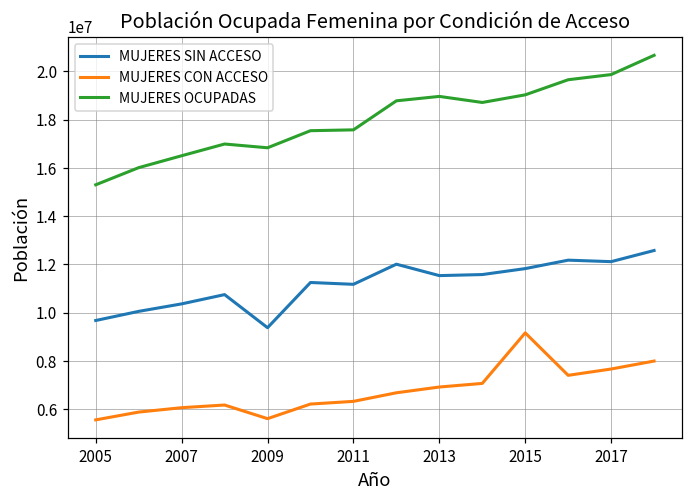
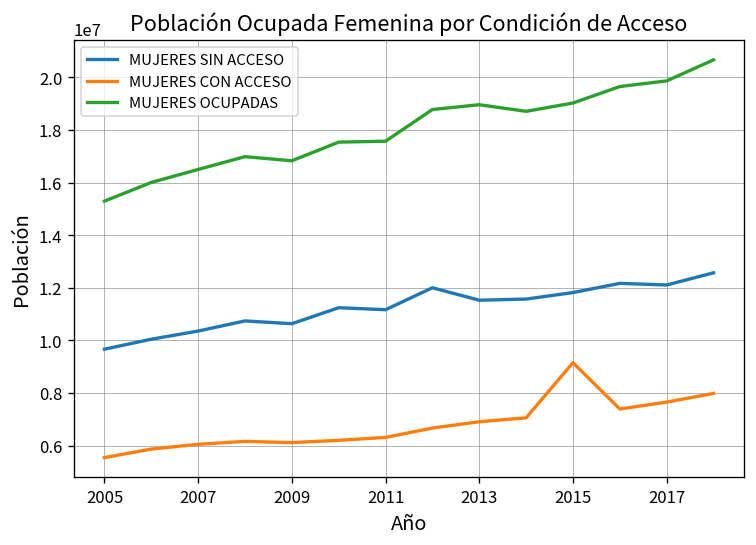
  {
    "MUJERES SIN ACCESO": {
      "2005": 9700000,
      "2007": 10400000,
-     "2009": 9400000,
+     "2009": 10600000,
      "2011": 11200000,
      "2013": 11500000,
      "2015": 11800000,
      "2017": 12100000
    },
    "MUJERES CON ACCESO": {
      "2005": 5500000,
      "2007": 6100000,
-     "2009": 5600000,
+     "2009": 6100000,
      "2011": 6300000,
      "2013": 6900000,
      "2015": 9200000,
      "2017": 7700000
    },
    "MUJERES OCUPADAS": {
      "2005": 15300000,
      "2007": 16500000,
      "2009": 16800000,
      "2011": 17600000,
      "2013": 19000000,
      "2015": 19000000,
      "2017": 19900000
    }
  }
